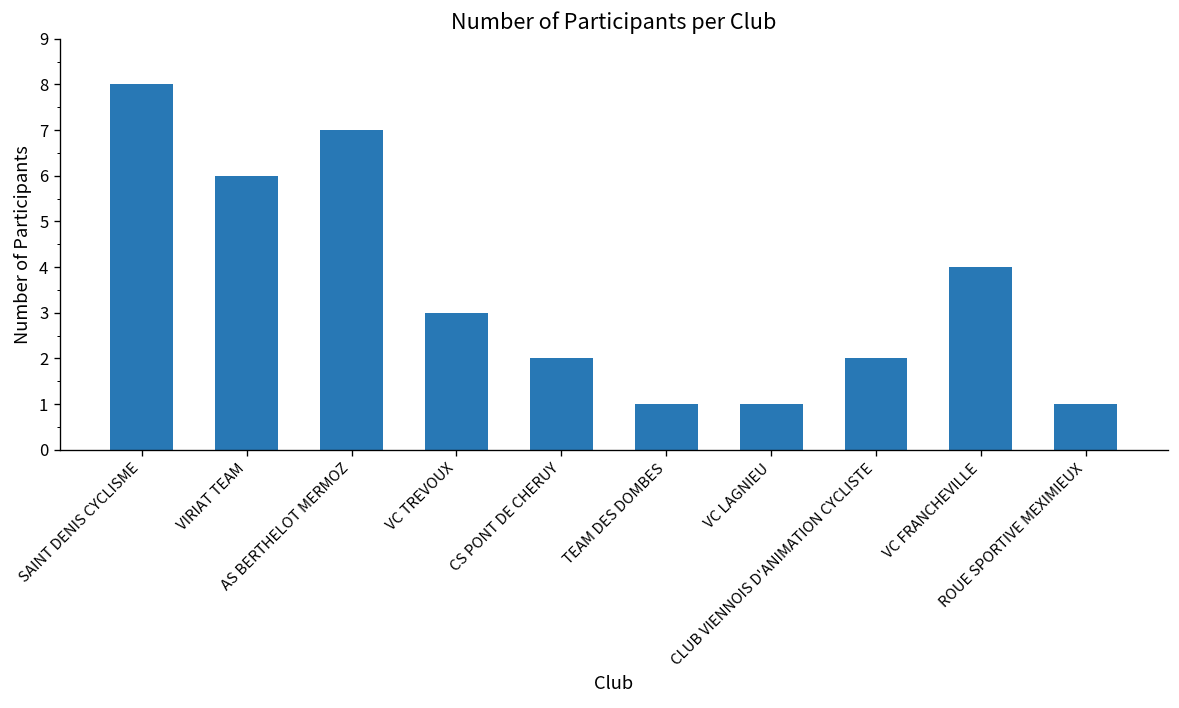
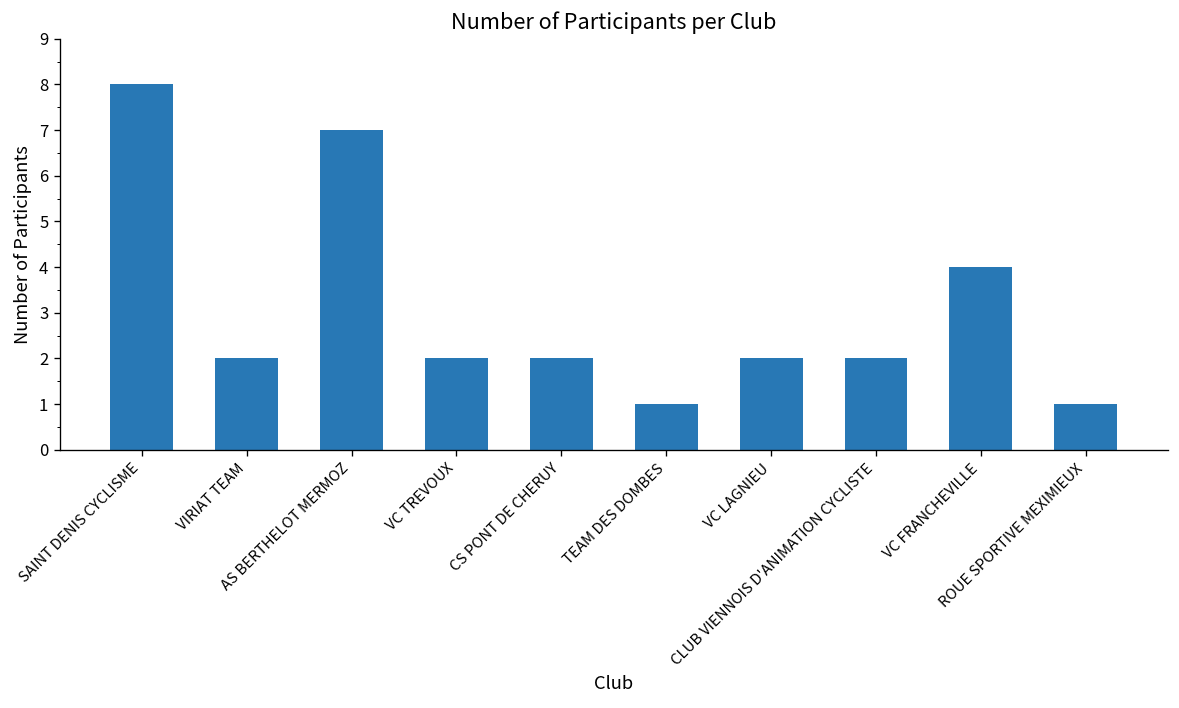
  {
    "SAINT DENIS CYCLISME": 8,
-   "VIRIAT TEAM": 6,
+   "VIRIAT TEAM": 2,
    "AS BERTHELOT MERMOZ": 7,
-   "VC TREVOUX": 3,
+   "VC TREVOUX": 2,
    "CS PONT DE CHERUY": 2,
    "TEAM DES DOMBES": 1,
-   "VC LAGNIEU": 1,
+   "VC LAGNIEU": 2,
    "CLUB VIENNOIS D'ANIMATION CYCLISTE": 2,
    "VC FRANCHEVILLE": 4,
    "ROUE SPORTIVE MEXIMIEUX": 1
  }
